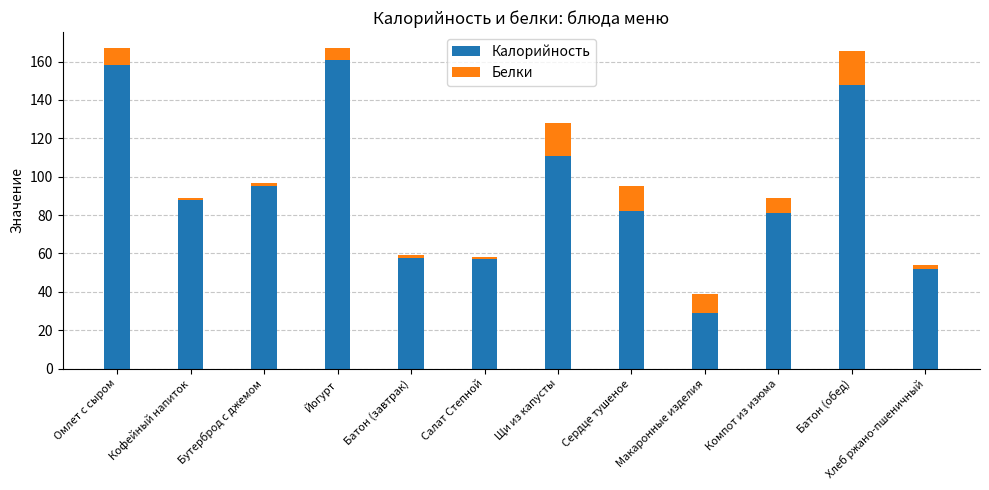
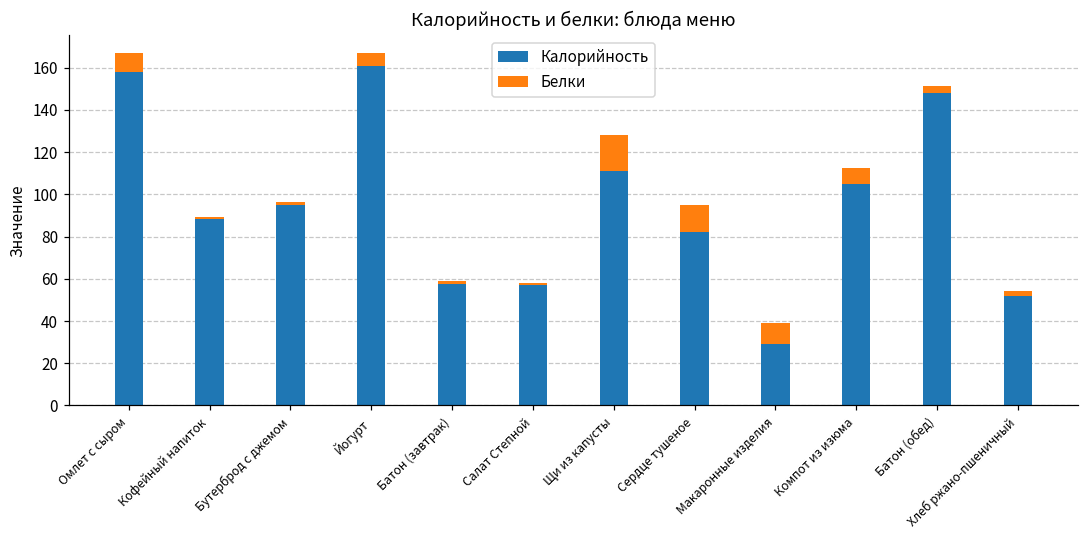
  {
    "Калорийность": {
      "Омлет с сыром": 158,
      "Кофейный напиток": 88,
      "Бутерброд с джемом": 95,
      "Йогурт": 161,
      "Батон (завтрак)": 58,
      "Салат Степной": 57,
      "Щи из капусты": 111,
      "Сердце тушеное": 82,
      "Макаронные изделия": 29,
-     "Компот из изюма": 81,
+     "Компот из изюма": 105,
      "Батон (обед)": 148,
      "Хлеб ржано-пшеничный": 52
    },
    "Белки": {
      "Омлет с сыром": 9,
      "Бутерброд с джемом": 2,
      "Йогурт": 6,
      "Батон (завтрак)": 2,
      "Щи из капусты": 17,
      "Сердце тушеное": 13,
      "Макаронные изделия": 10,
      "Компот из изюма": 8,
-     "Батон (обед)": 18,
+     "Батон (обед)": 3,
      "Хлеб ржано-пшеничный": 2
    }
  }
